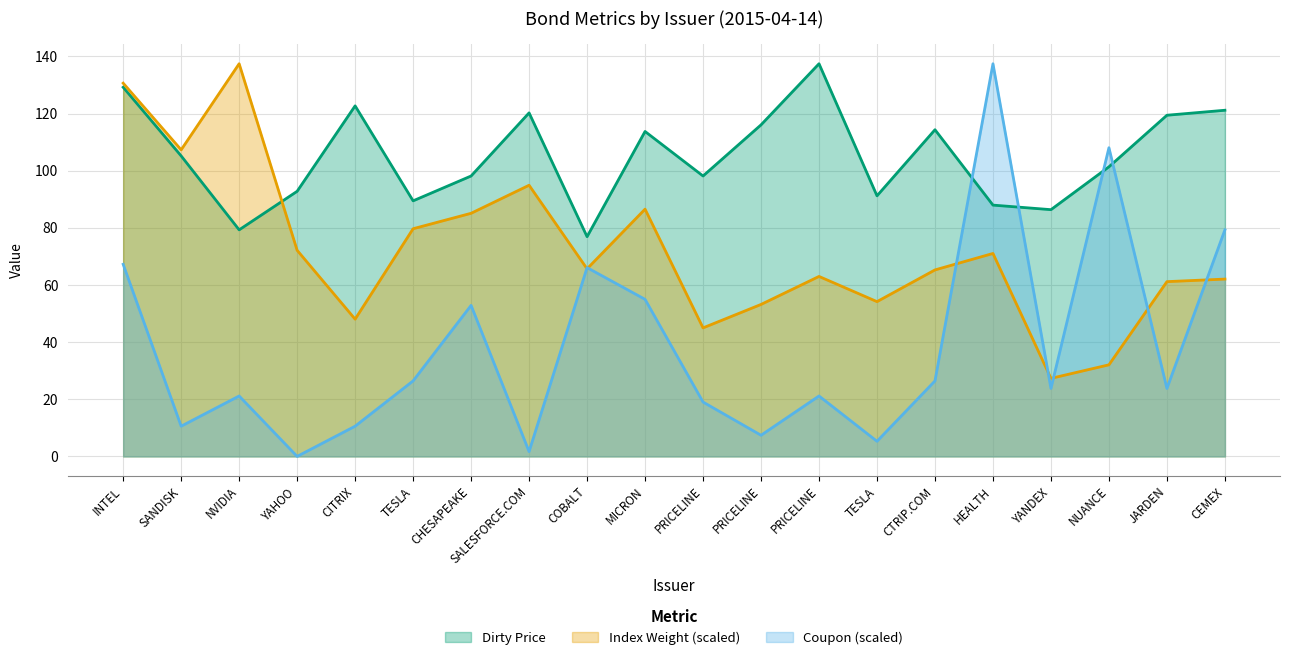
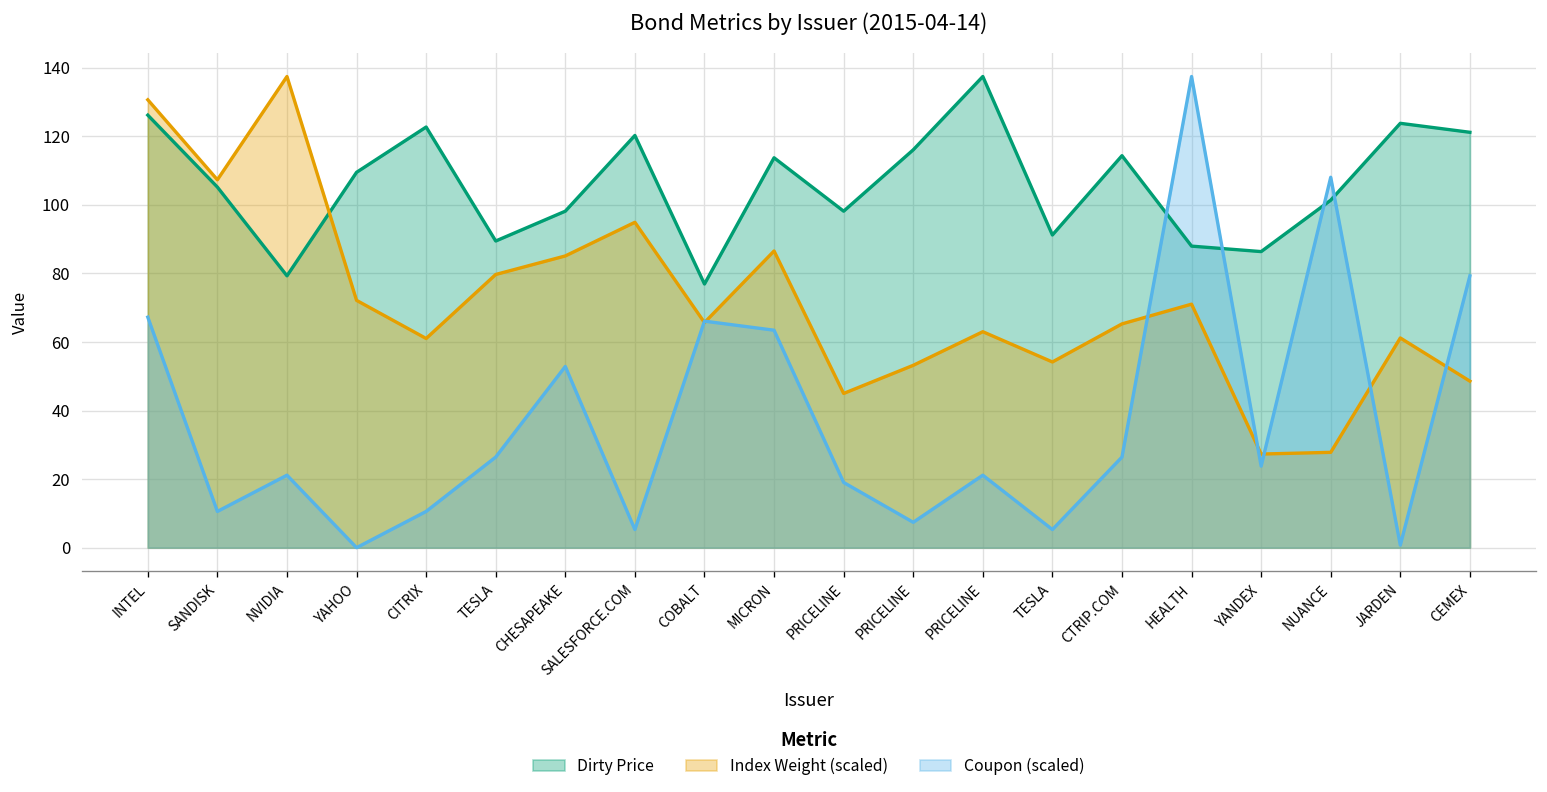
  {
    "Dirty Price": {
-     "INTEL": 129,
+     "INTEL": 126,
      "SANDISK": 105,
      "NVIDIA": 79,
-     "YAHOO": 93,
+     "YAHOO": 110,
      "CITRIX": 123,
      "CHESAPEAKE": 98,
      "SALESFORCE.COM": 120,
      "COBALT": 77,
      "MICRON": 114,
      "CTRIP.COM": 114,
      "HEALTH": 88,
      "YANDEX": 86,
      "NUANCE": 101,
-     "JARDEN": 119,
+     "JARDEN": 124,
      "CEMEX": 121
    },
    "Index Weight (scaled)": {
      "INTEL": 131,
      "SANDISK": 107,
      "NVIDIA": 137,
      "YAHOO": 72,
-     "CITRIX": 48,
+     "CITRIX": 61,
      "CHESAPEAKE": 85,
      "SALESFORCE.COM": 95,
      "MICRON": 87,
      "CTRIP.COM": 65,
      "HEALTH": 71,
      "YANDEX": 27,
-     "NUANCE": 32,
+     "NUANCE": 28,
      "JARDEN": 61,
-     "CEMEX": 62
+     "CEMEX": 49
    },
    "Coupon (scaled)": {
      "INTEL": 67,
      "SANDISK": 11,
      "NVIDIA": 21,
      "YAHOO": 0,
      "CITRIX": 11,
      "CHESAPEAKE": 53,
-     "SALESFORCE.COM": 2,
-     "MICRON": 55,
+     "SALESFORCE.COM": 5,
+     "MICRON": 63,
      "CTRIP.COM": 26,
      "HEALTH": 137,
      "YANDEX": 24,
      "NUANCE": 108,
-     "JARDEN": 24,
+     "JARDEN": 1,
      "CEMEX": 79
    }
  }
